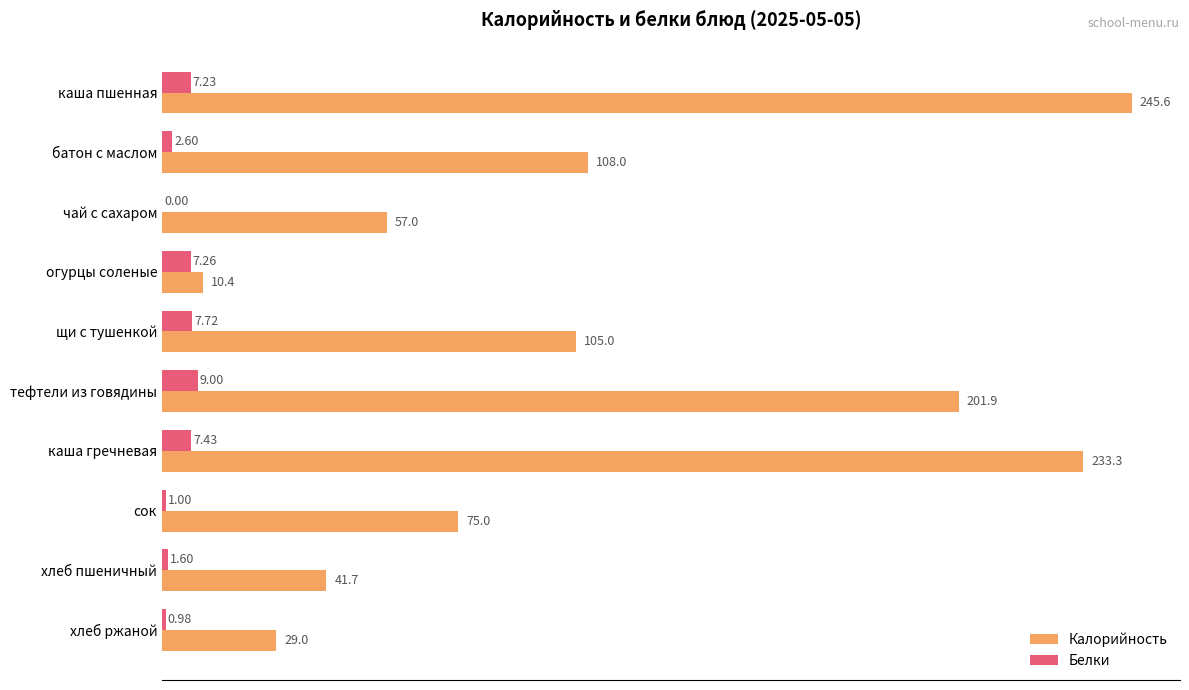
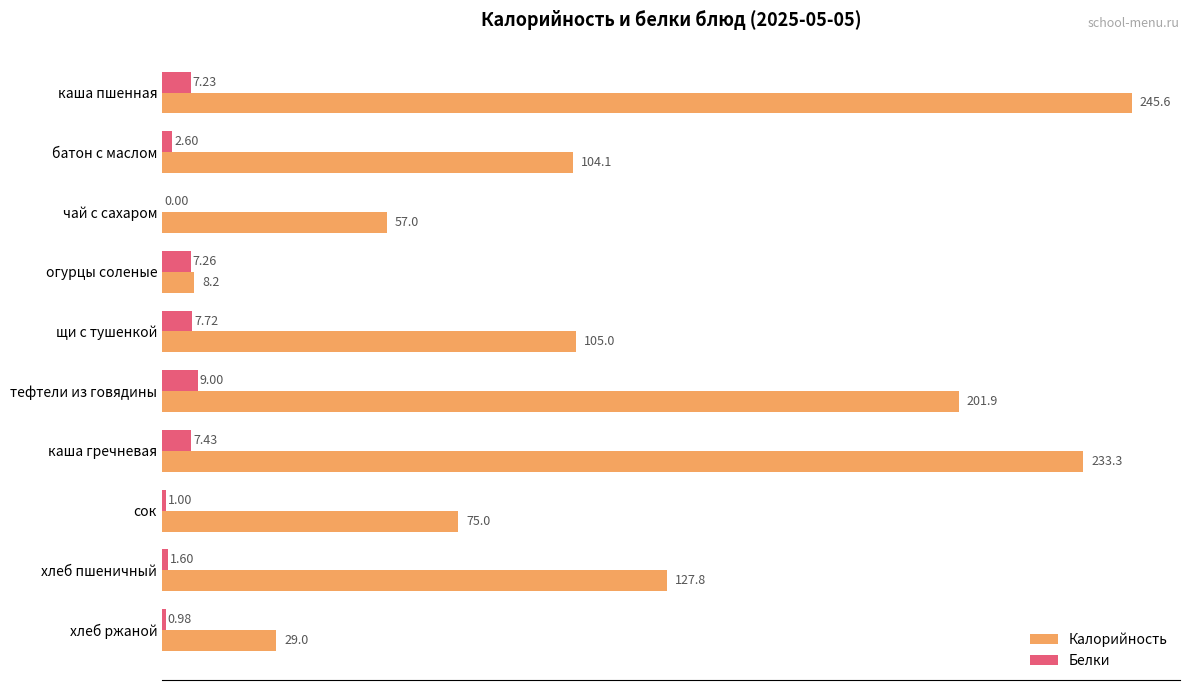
  {
    "Калорийность": {
      "каша пшенная": 245.6,
-     "батон с маслом": 108.0,
+     "батон с маслом": 104.1,
      "чай с сахаром": 57.0,
-     "огурцы соленые": 10.4,
+     "огурцы соленые": 8.2,
      "щи с тушенкой": 105.0,
      "тефтели из говядины": 201.9,
      "каша гречневая": 233.3,
      "сок": 75.0,
-     "хлеб пшеничный": 41.7,
+     "хлеб пшеничный": 127.8,
      "хлеб ржаной": 29.0
    },
    "Белки": {
      "каша пшенная": 7.23,
      "батон с маслом": 2.60,
      "чай с сахаром": 0.00,
      "огурцы соленые": 7.26,
      "щи с тушенкой": 7.72,
      "тефтели из говядины": 9.00,
      "каша гречневая": 7.43,
      "сок": 1.00,
      "хлеб пшеничный": 1.60,
      "хлеб ржаной": 0.98
    }
  }
